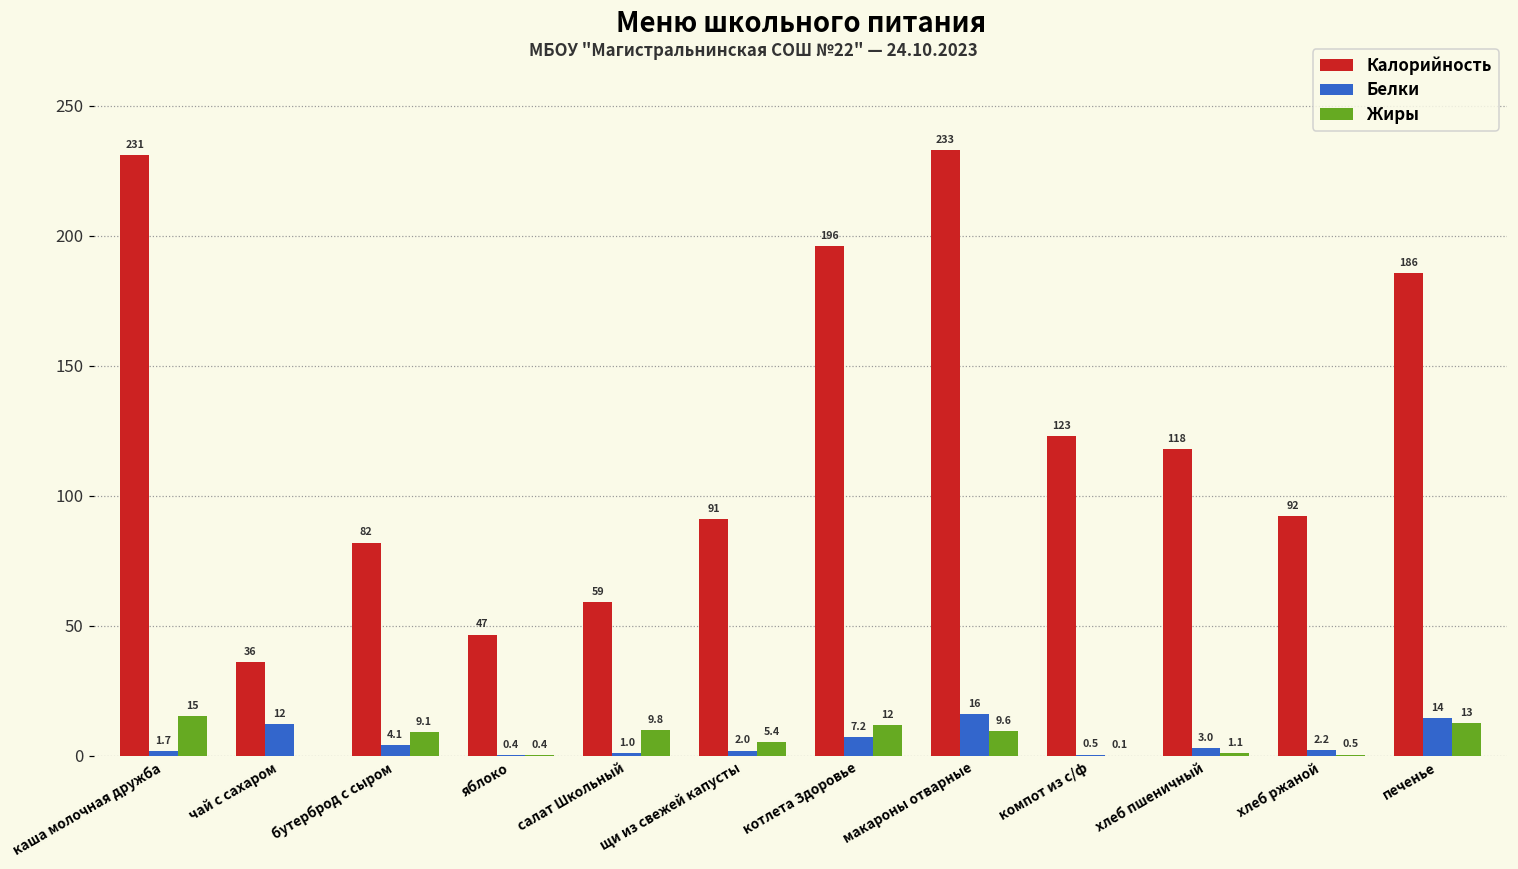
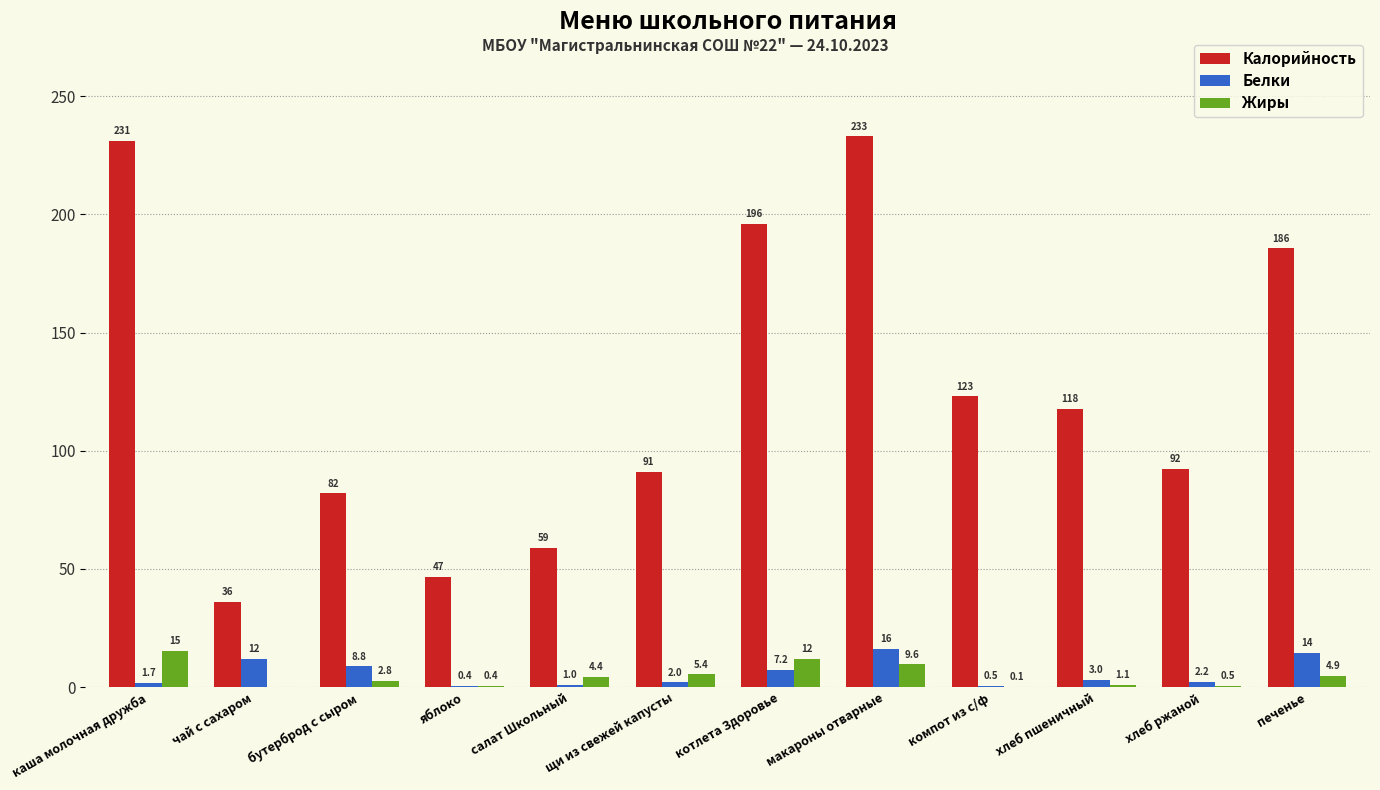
  {
    "Калорийность": {
      "каша молочная дружба": 231,
      "чай с сахаром": 36,
      "бутерброд с сыром": 82,
      "яблоко": 47,
      "салат Школьный": 59,
      "щи из свежей капусты": 91,
      "котлета Здоровье": 196,
      "макароны отварные": 233,
      "компот из с/ф": 123,
      "хлеб пшеничный": 118,
      "хлеб ржаной": 92,
      "печенье": 186
    },
    "Белки": {
      "каша молочная дружба": 1.7,
      "чай с сахаром": 12,
-     "бутерброд с сыром": 4.1,
+     "бутерброд с сыром": 8.8,
      "яблоко": 0.4,
      "салат Школьный": 1.0,
      "щи из свежей капусты": 2.0,
      "котлета Здоровье": 7.2,
      "макароны отварные": 16,
      "компот из с/ф": 0.5,
      "хлеб пшеничный": 3.0,
      "хлеб ржаной": 2.2,
      "печенье": 14
    },
    "Жиры": {
      "каша молочная дружба": 15,
-     "бутерброд с сыром": 9.1,
+     "бутерброд с сыром": 2.8,
      "яблоко": 0.4,
-     "салат Школьный": 9.8,
+     "салат Школьный": 4.4,
      "щи из свежей капусты": 5.4,
      "котлета Здоровье": 12,
      "макароны отварные": 9.6,
      "компот из с/ф": 0.1,
      "хлеб пшеничный": 1.1,
      "хлеб ржаной": 0.5,
-     "печенье": 13
+     "печенье": 4.9
    }
  }
